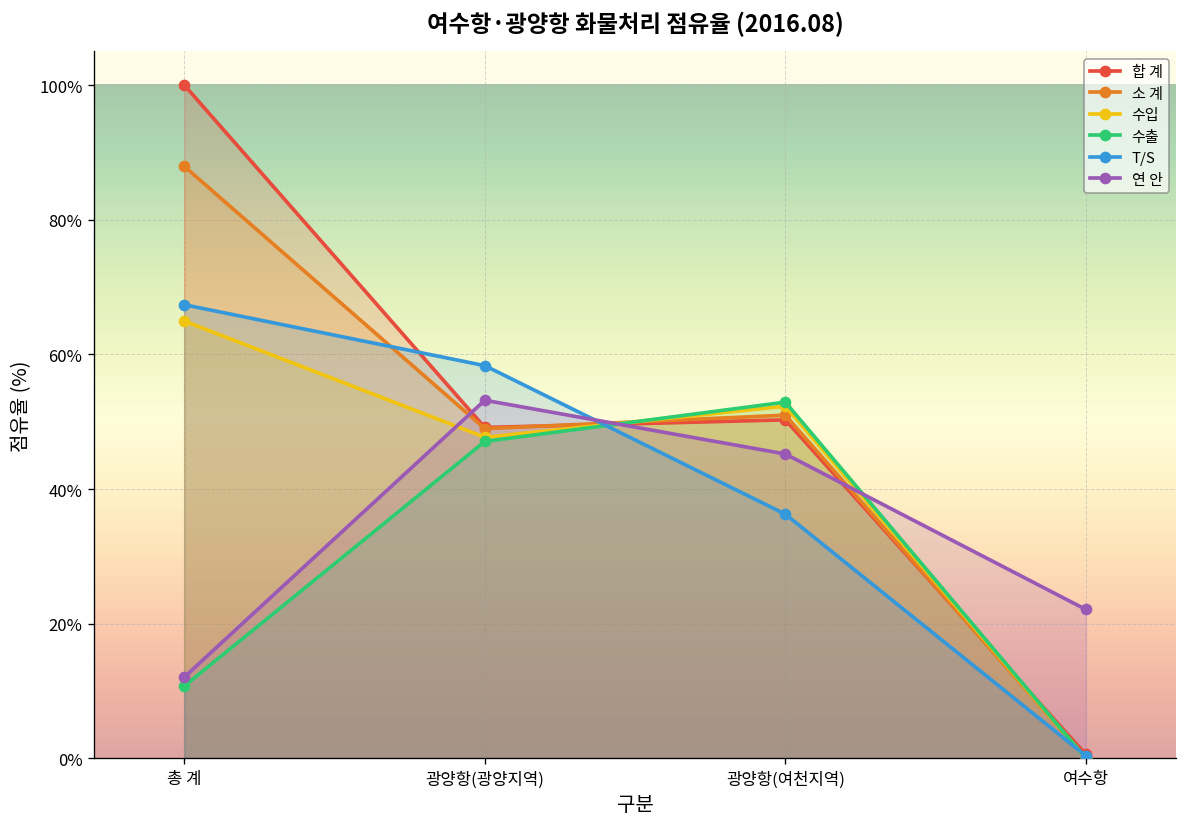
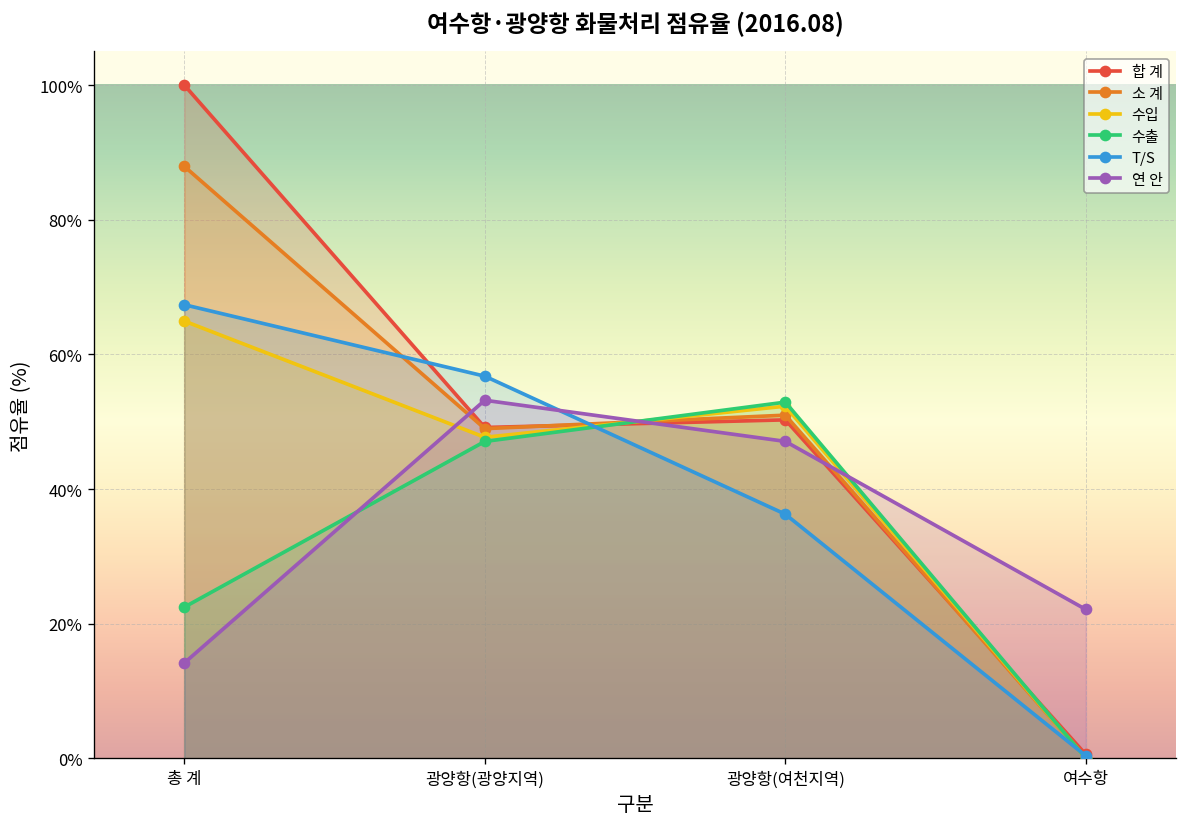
  {
    "수입": {
      "총 계": "65%",
      "광양항(광양지역)": "48%",
      "광양항(여천지역)": "52%"
    },
    "수출": {
-     "총 계": "11%",
+     "총 계": "22%",
      "광양항(광양지역)": "47%",
      "광양항(여천지역)": "53%"
    },
    "T/S": {
      "총 계": "67%",
-     "광양항(광양지역)": "58%",
+     "광양항(광양지역)": "57%",
      "광양항(여천지역)": "36%"
    },
    "연 안": {
-     "총 계": "12%",
+     "총 계": "14%",
      "광양항(광양지역)": "53%",
-     "광양항(여천지역)": "45%",
+     "광양항(여천지역)": "47%",
      "여수항": "22%"
    }
  }
